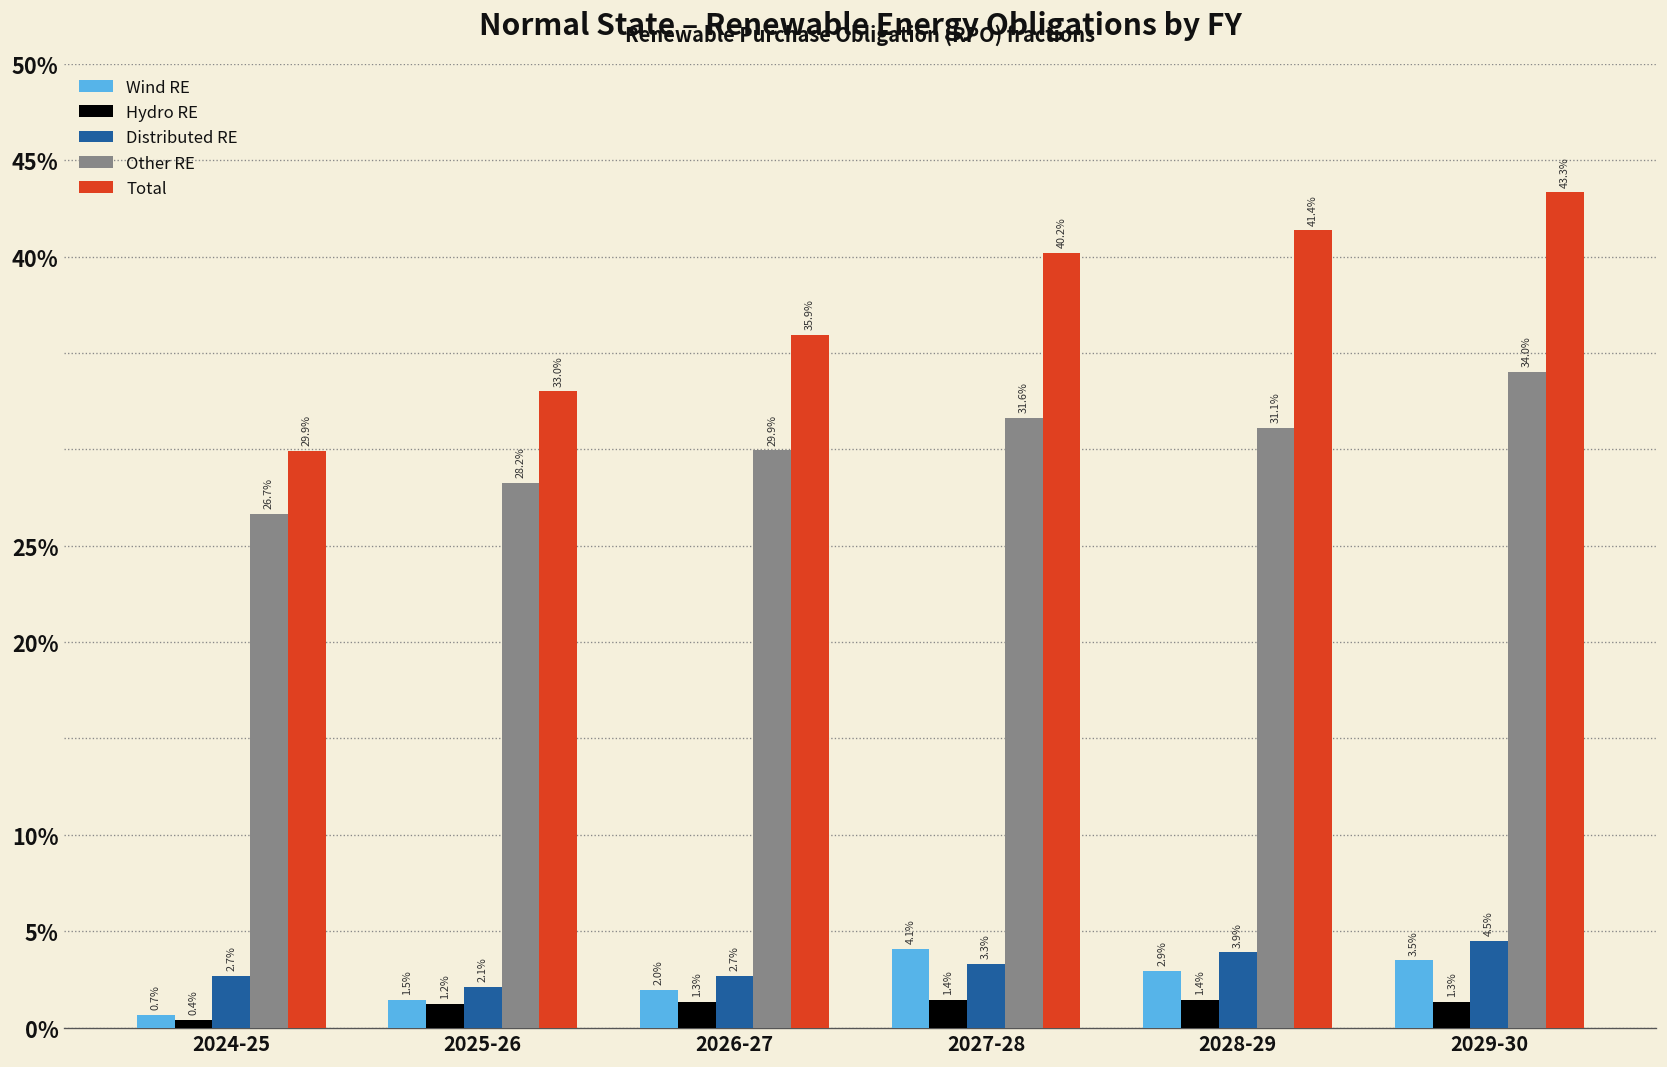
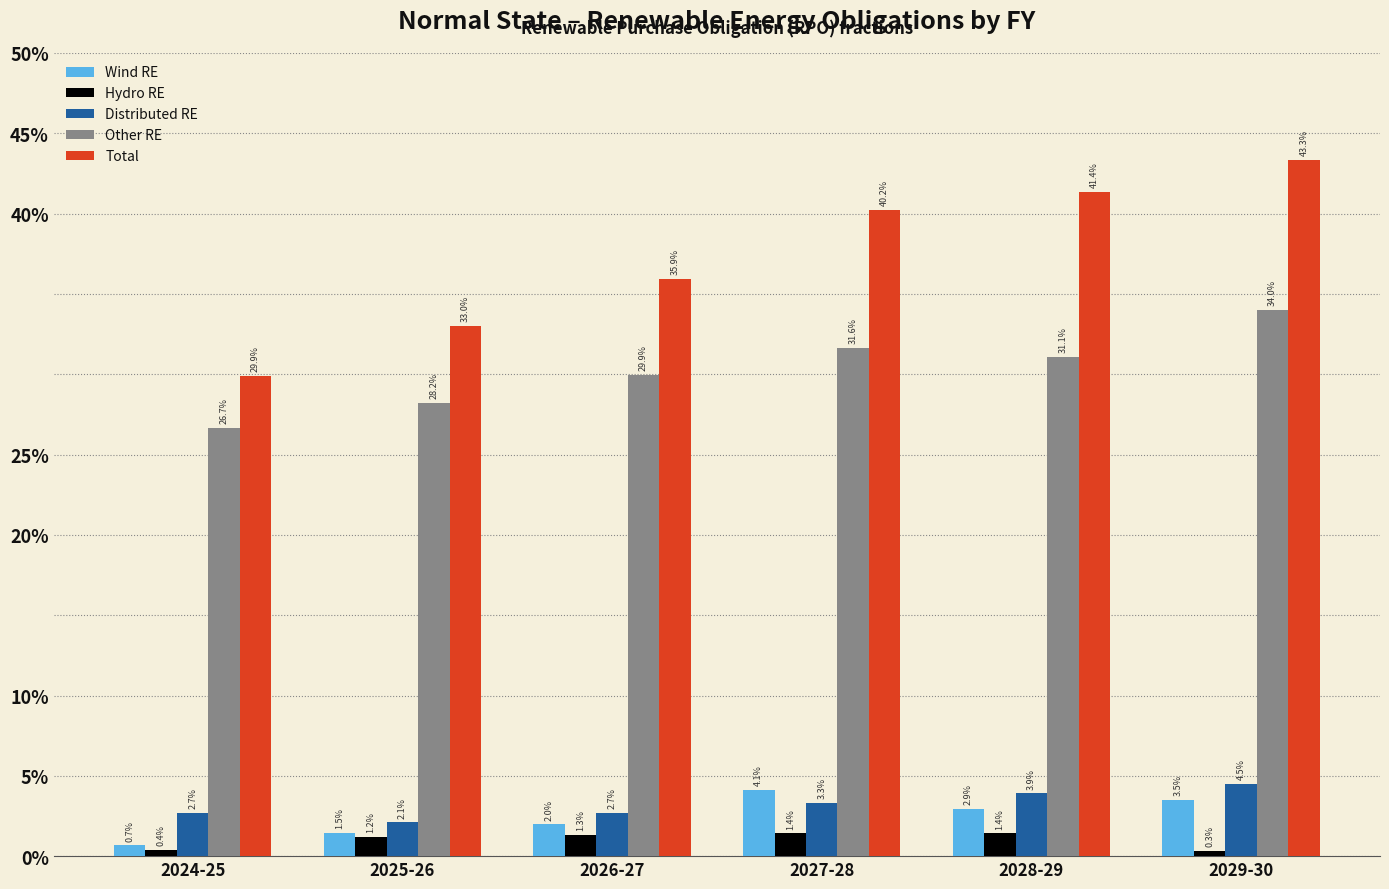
  {
    "Wind RE": {
      "2024-25": "0.7%",
      "2025-26": "1.5%",
      "2026-27": "2.0%",
      "2027-28": "4.1%",
      "2028-29": "2.9%",
      "2029-30": "3.5%"
    },
    "Hydro RE": {
      "2024-25": "0.4%",
      "2025-26": "1.2%",
      "2026-27": "1.3%",
      "2027-28": "1.4%",
      "2028-29": "1.4%",
-     "2029-30": "1.3%"
+     "2029-30": "0.3%"
    },
    "Distributed RE": {
      "2024-25": "2.7%",
      "2025-26": "2.1%",
      "2026-27": "2.7%",
      "2027-28": "3.3%",
      "2028-29": "3.9%",
      "2029-30": "4.5%"
    },
    "Other RE": {
      "2024-25": "26.7%",
      "2025-26": "28.2%",
      "2026-27": "29.9%",
      "2027-28": "31.6%",
      "2028-29": "31.1%",
      "2029-30": "34.0%"
    },
    "Total": {
      "2024-25": "29.9%",
      "2025-26": "33.0%",
      "2026-27": "35.9%",
      "2027-28": "40.2%",
      "2028-29": "41.4%",
      "2029-30": "43.3%"
    }
  }
